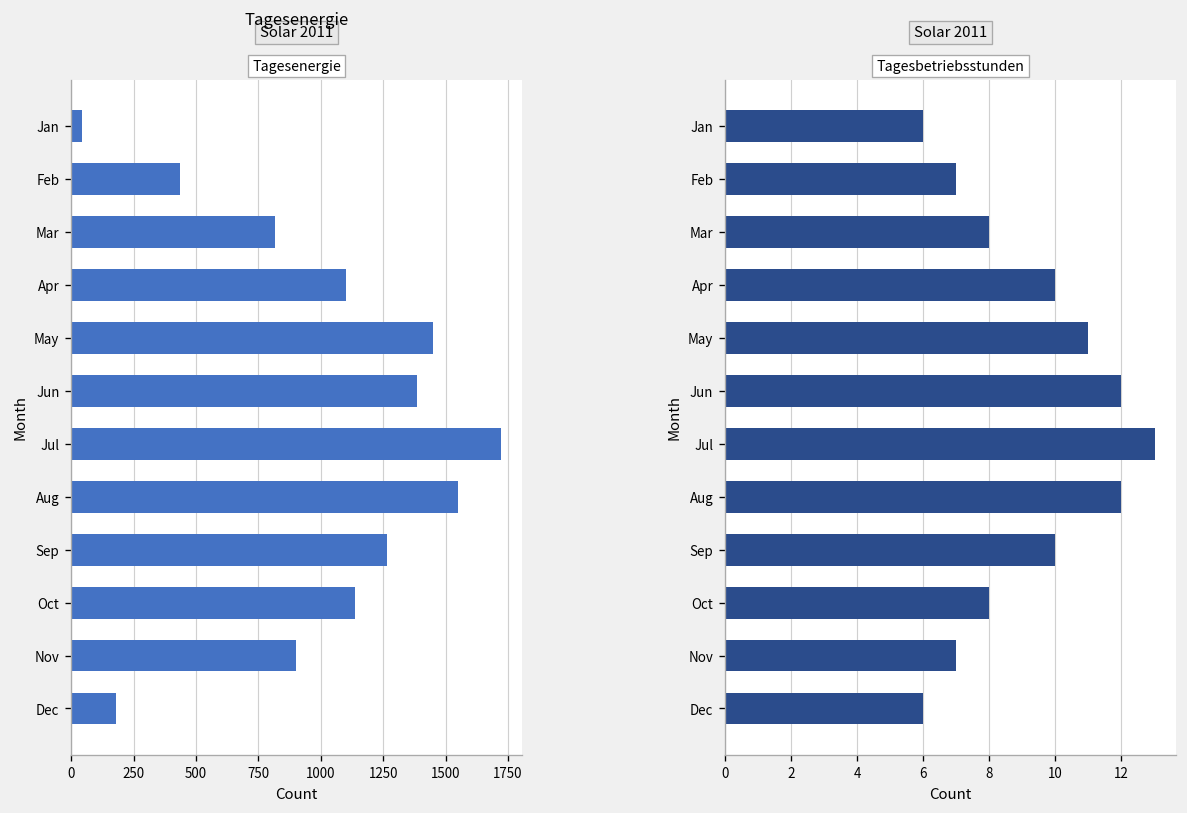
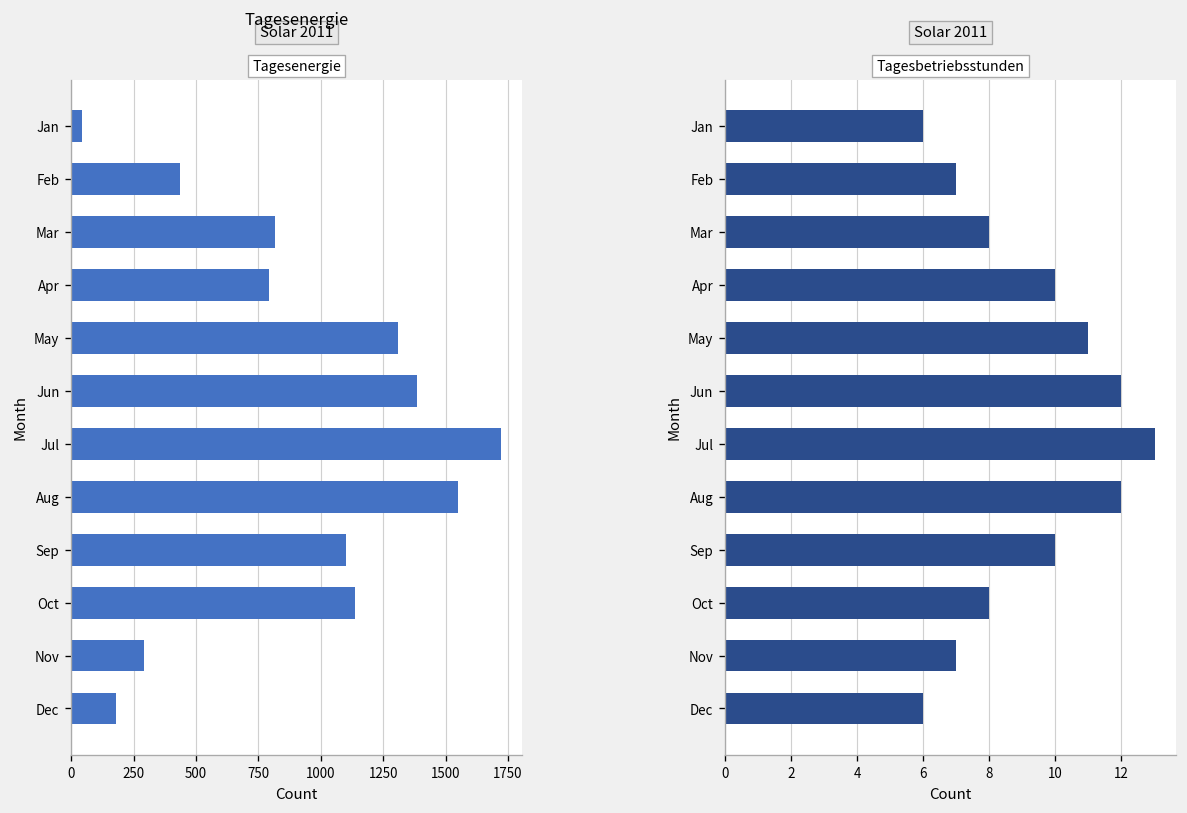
  {
    "Tagesenergie": {
      "Jan": 40,
      "Feb": 440,
      "Mar": 820,
-     "Apr": 1100,
-     "May": 1450,
+     "Apr": 790,
+     "May": 1310,
      "Jun": 1390,
      "Jul": 1720,
      "Aug": 1550,
-     "Sep": 1270,
+     "Sep": 1100,
      "Oct": 1140,
-     "Nov": 900,
+     "Nov": 290,
      "Dec": 180
    }
  }
